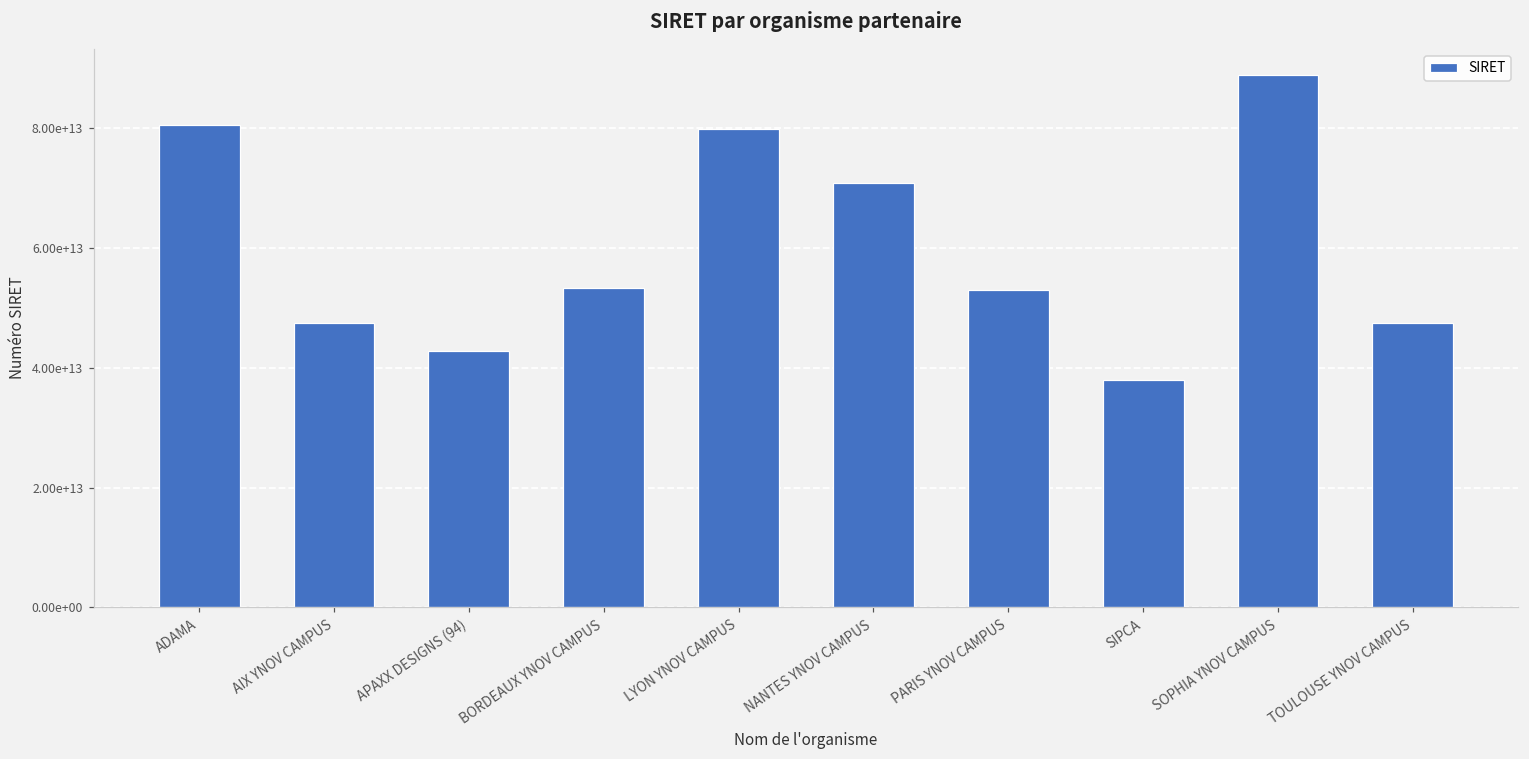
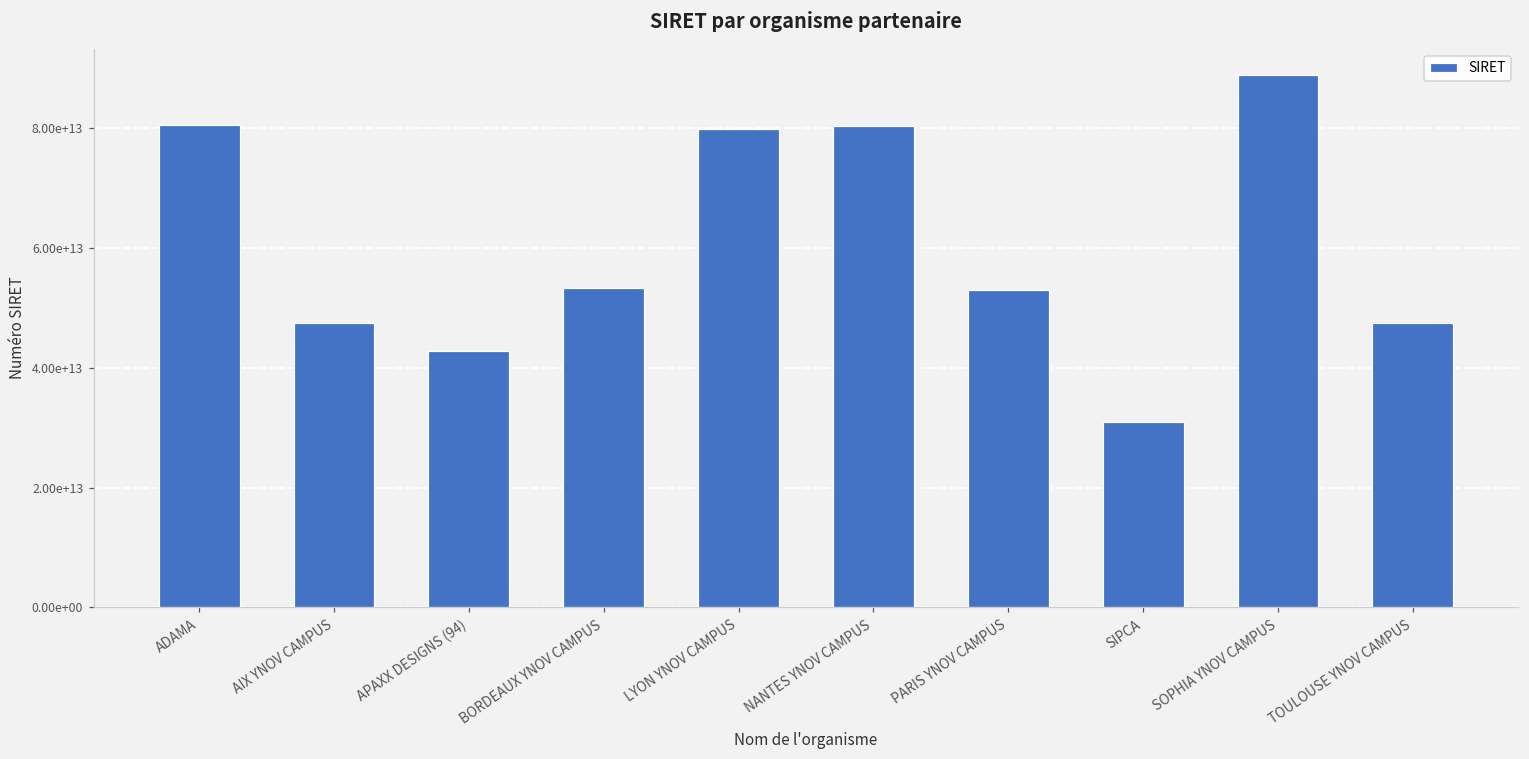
  {
    "ADAMA": 81000000000000,
    "AIX YNOV CAMPUS": 47000000000000,
    "APAXX DESIGNS (94)": 43000000000000,
    "BORDEAUX YNOV CAMPUS": 53000000000000,
    "LYON YNOV CAMPUS": 80000000000000,
-   "NANTES YNOV CAMPUS": 71000000000000,
+   "NANTES YNOV CAMPUS": 80000000000000,
    "PARIS YNOV CAMPUS": 53000000000000,
-   "SIPCA": 38000000000000,
+   "SIPCA": 31000000000000,
    "SOPHIA YNOV CAMPUS": 89000000000000,
    "TOULOUSE YNOV CAMPUS": 48000000000000
  }
